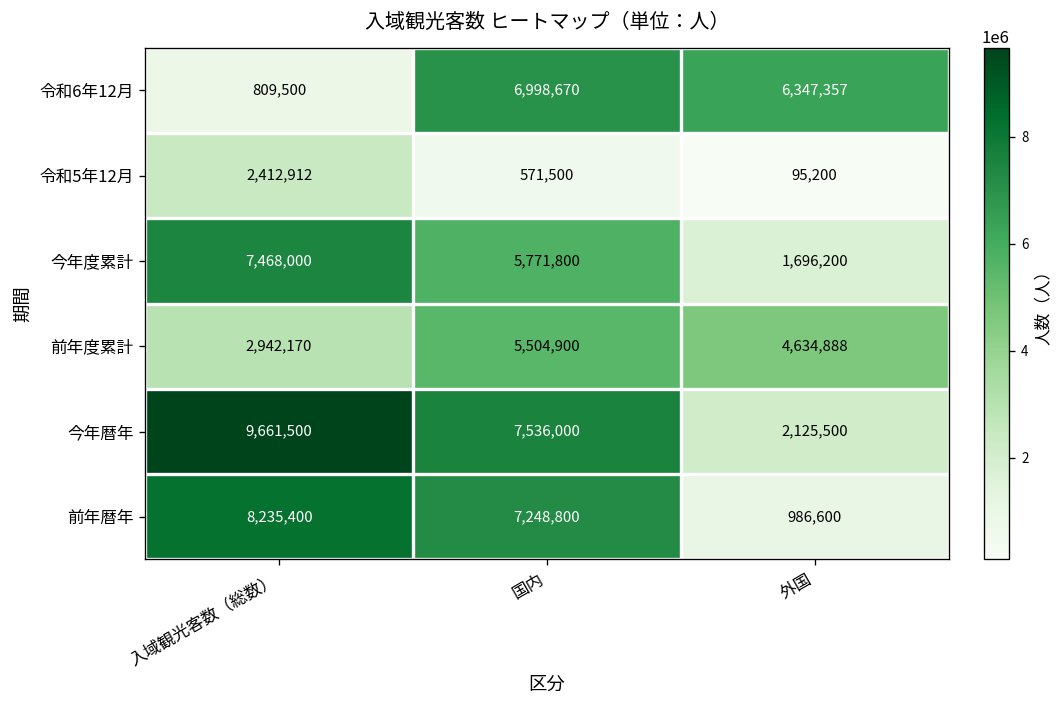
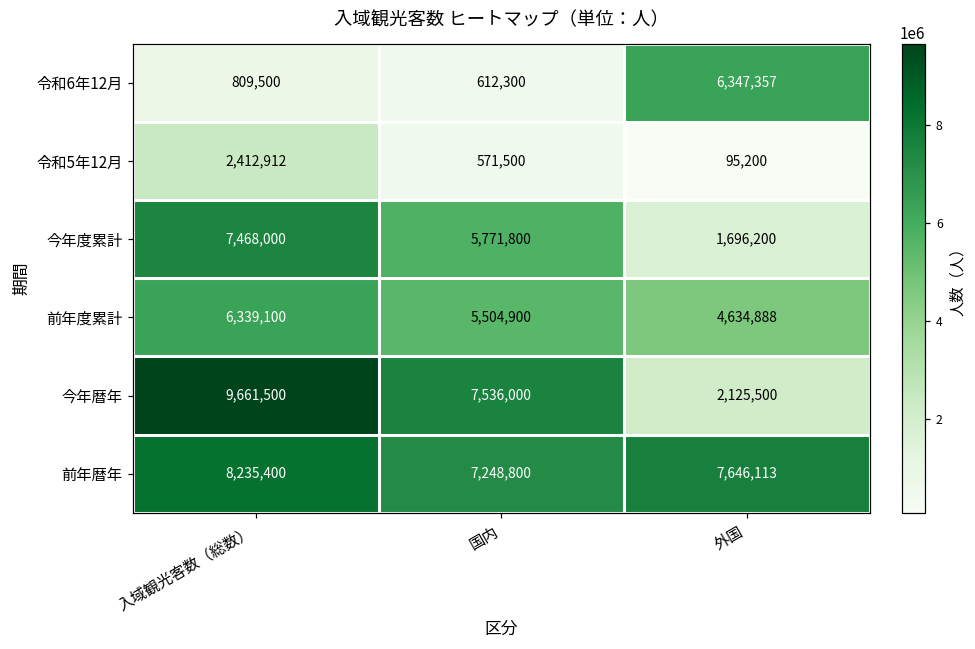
  {
    "令和6年12月": {
      "入域観光客数（総数）": "809,500",
-     "国内": "6,998,670",
+     "国内": "612,300",
      "外国": "6,347,357"
    },
    "令和5年12月": {
      "入域観光客数（総数）": "2,412,912",
      "国内": "571,500",
      "外国": "95,200"
    },
    "今年度累計": {
      "入域観光客数（総数）": "7,468,000",
      "国内": "5,771,800",
      "外国": "1,696,200"
    },
    "前年度累計": {
-     "入域観光客数（総数）": "2,942,170",
+     "入域観光客数（総数）": "6,339,100",
      "国内": "5,504,900",
      "外国": "4,634,888"
    },
    "今年暦年": {
      "入域観光客数（総数）": "9,661,500",
      "国内": "7,536,000",
      "外国": "2,125,500"
    },
    "前年暦年": {
      "入域観光客数（総数）": "8,235,400",
      "国内": "7,248,800",
-     "外国": "986,600"
+     "外国": "7,646,113"
    }
  }
